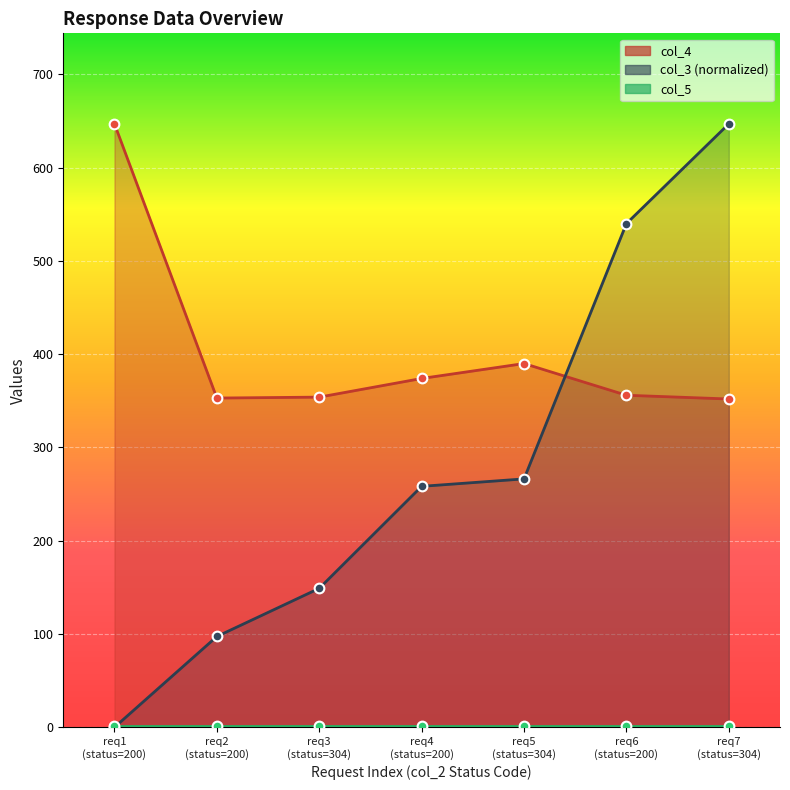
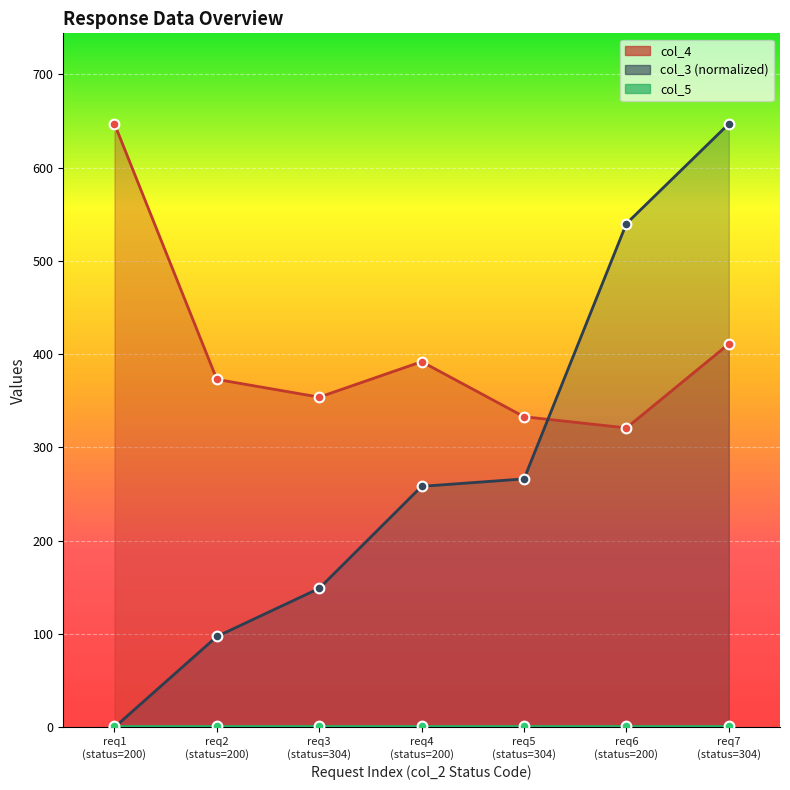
  {
    "col_4": {
      "req1 (status=200)": 650,
-     "req2 (status=200)": 350,
+     "req2 (status=200)": 370,
      "req3 (status=304)": 350,
-     "req4 (status=200)": 370,
-     "req5 (status=304)": 390,
-     "req6 (status=200)": 360,
-     "req7 (status=304)": 350
+     "req4 (status=200)": 390,
+     "req5 (status=304)": 330,
+     "req6 (status=200)": 320,
+     "req7 (status=304)": 410
    },
    "col_3 (normalized)": {
      "req2 (status=200)": 100,
      "req3 (status=304)": 150,
      "req4 (status=200)": 260,
      "req5 (status=304)": 270,
      "req6 (status=200)": 540,
      "req7 (status=304)": 650
    },
    "col_5": {
      "req2 (status=200)": 0,
      "req3 (status=304)": 0,
      "req4 (status=200)": 0,
      "req5 (status=304)": 0,
      "req6 (status=200)": 0,
      "req7 (status=304)": 0
    }
  }
